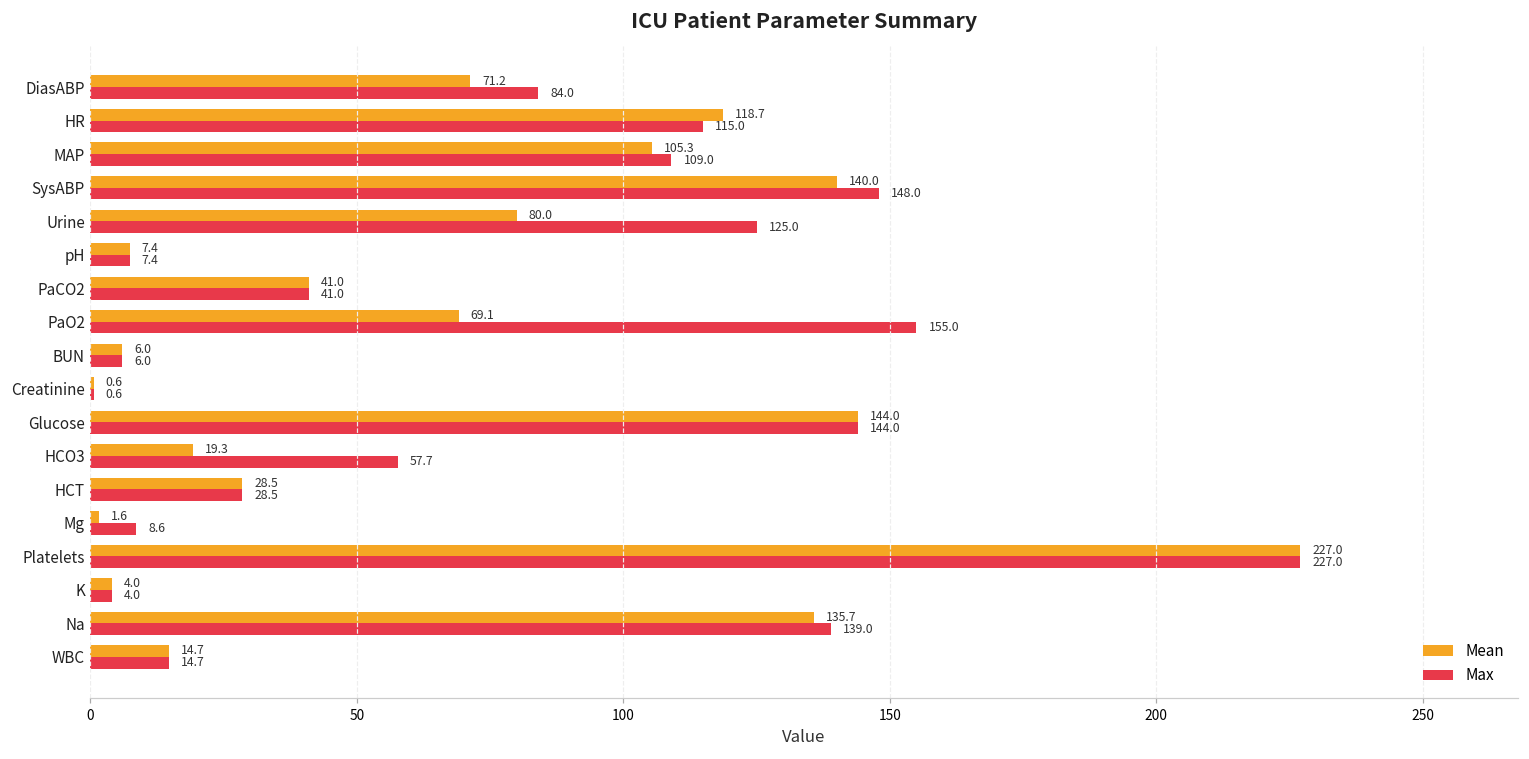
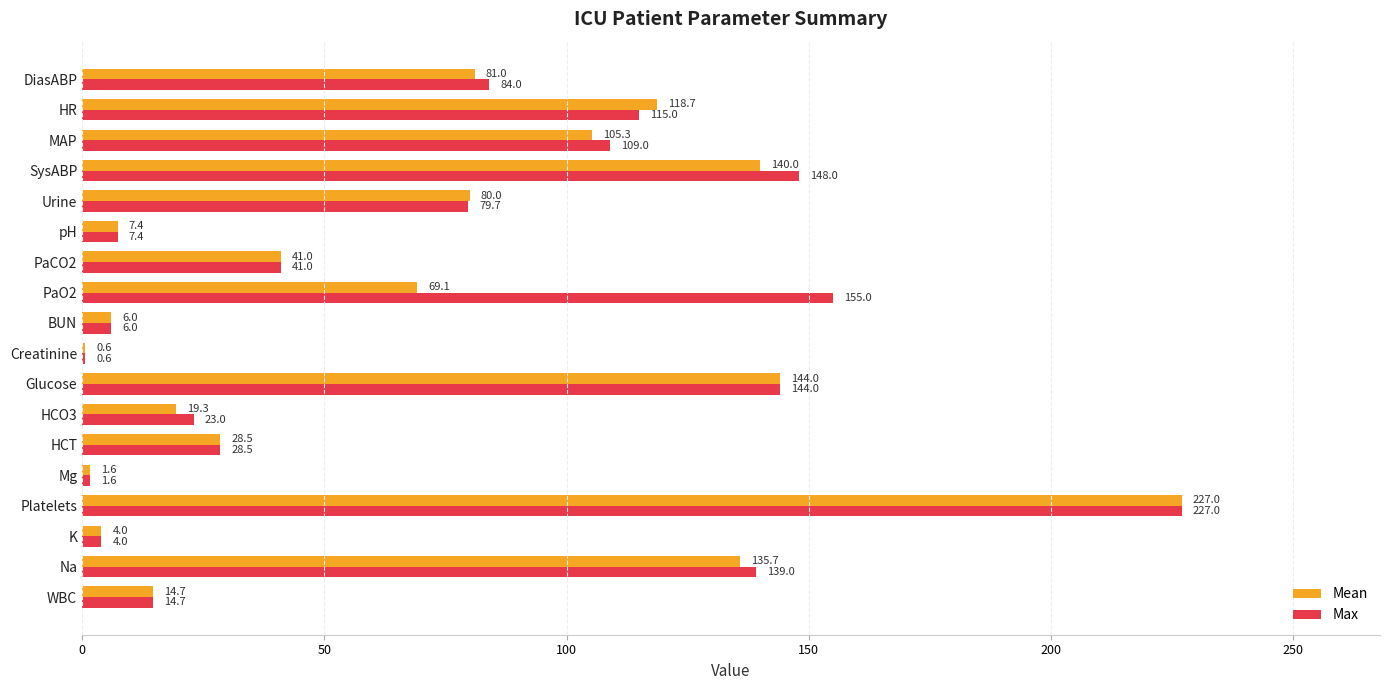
  {
    "Mean": {
-     "DiasABP": 71.2,
+     "DiasABP": 81.0,
      "HR": 118.7,
      "MAP": 105.3,
      "SysABP": 140.0,
      "Urine": 80.0,
      "pH": 7.4,
      "PaCO2": 41.0,
      "PaO2": 69.1,
      "BUN": 6.0,
      "Creatinine": 0.6,
      "Glucose": 144.0,
      "HCO3": 19.3,
      "HCT": 28.5,
      "Mg": 1.6,
      "Platelets": 227.0,
      "K": 4.0,
      "Na": 135.7,
      "WBC": 14.7
    },
    "Max": {
      "DiasABP": 84.0,
      "HR": 115.0,
      "MAP": 109.0,
      "SysABP": 148.0,
-     "Urine": 125.0,
+     "Urine": 79.7,
      "pH": 7.4,
      "PaCO2": 41.0,
      "PaO2": 155.0,
      "BUN": 6.0,
      "Creatinine": 0.6,
      "Glucose": 144.0,
-     "HCO3": 57.7,
+     "HCO3": 23.0,
      "HCT": 28.5,
-     "Mg": 8.6,
+     "Mg": 1.6,
      "Platelets": 227.0,
      "K": 4.0,
      "Na": 139.0,
      "WBC": 14.7
    }
  }
